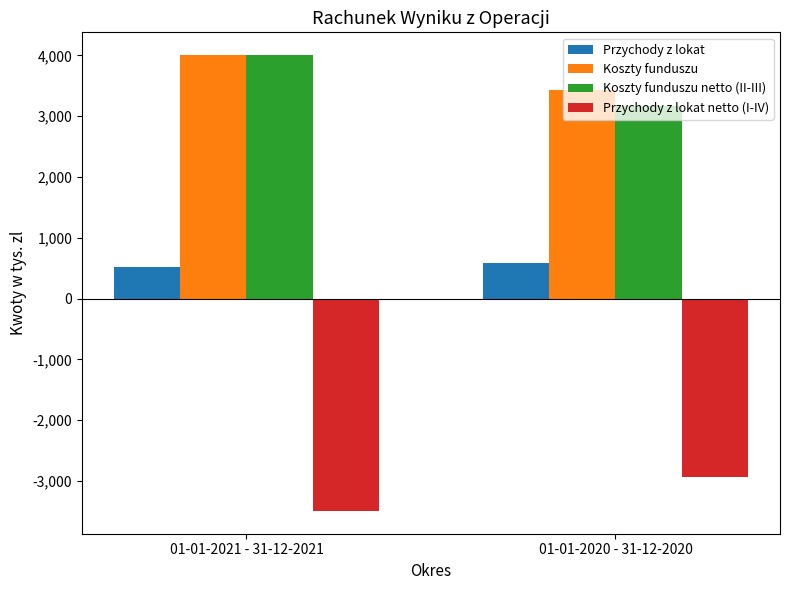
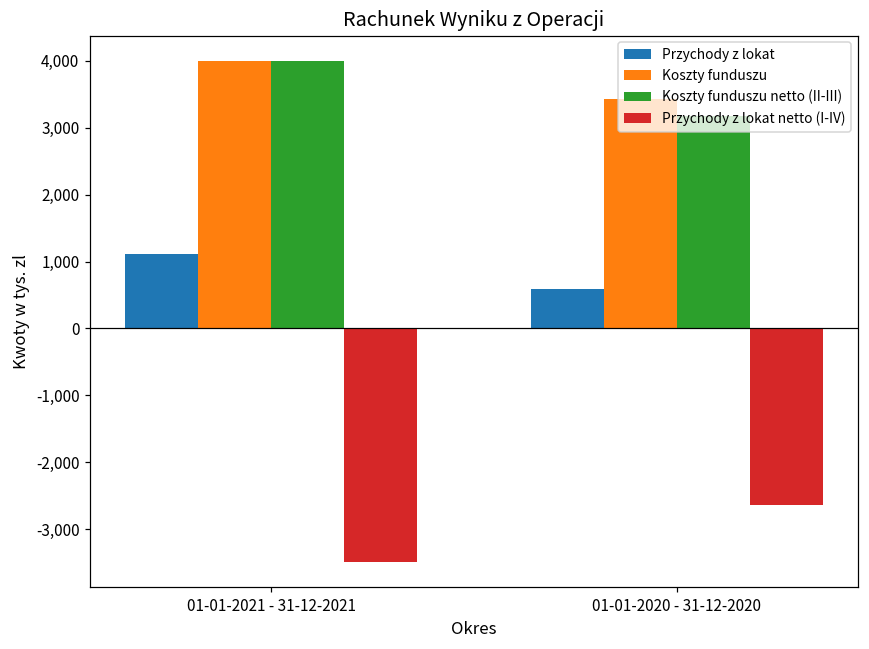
  {
    "Przychody z lokat": {
-     "01-01-2021 - 31-12-2021": "500",
+     "01-01-2021 - 31-12-2021": "1,100",
      "01-01-2020 - 31-12-2020": "600"
    },
    "Koszty funduszu": {
      "01-01-2021 - 31-12-2021": "4,000"
    },
    "Koszty funduszu netto (II-III)": {
      "01-01-2021 - 31-12-2021": "4,000"
    },
    "Przychody z lokat netto (I-IV)": {
      "01-01-2021 - 31-12-2021": "-3,500",
-     "01-01-2020 - 31-12-2020": "-2,900"
+     "01-01-2020 - 31-12-2020": "-2,600"
    }
  }
